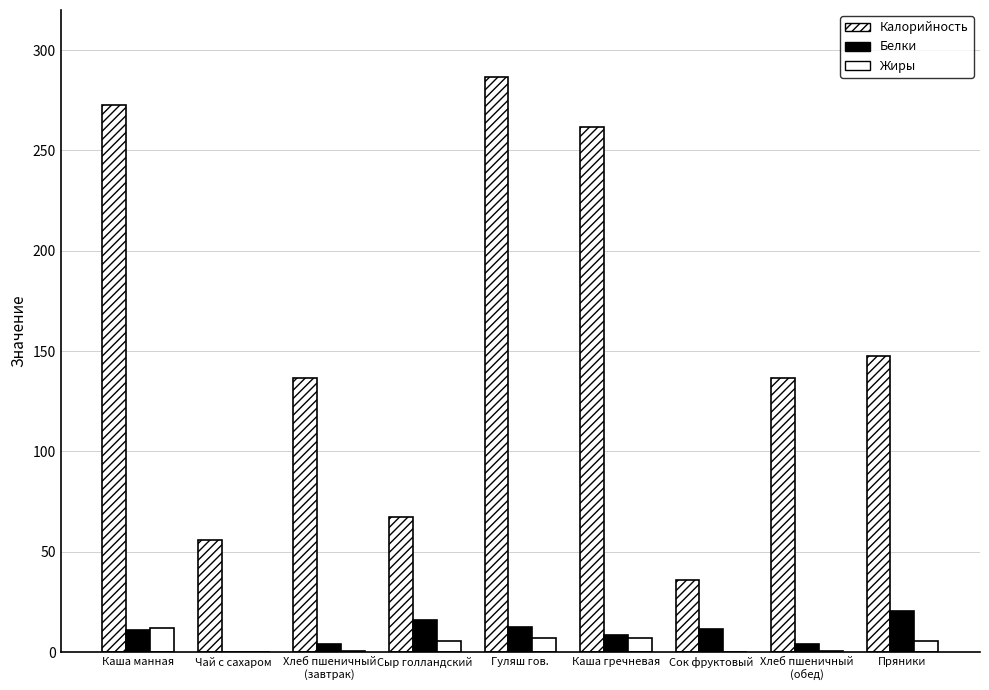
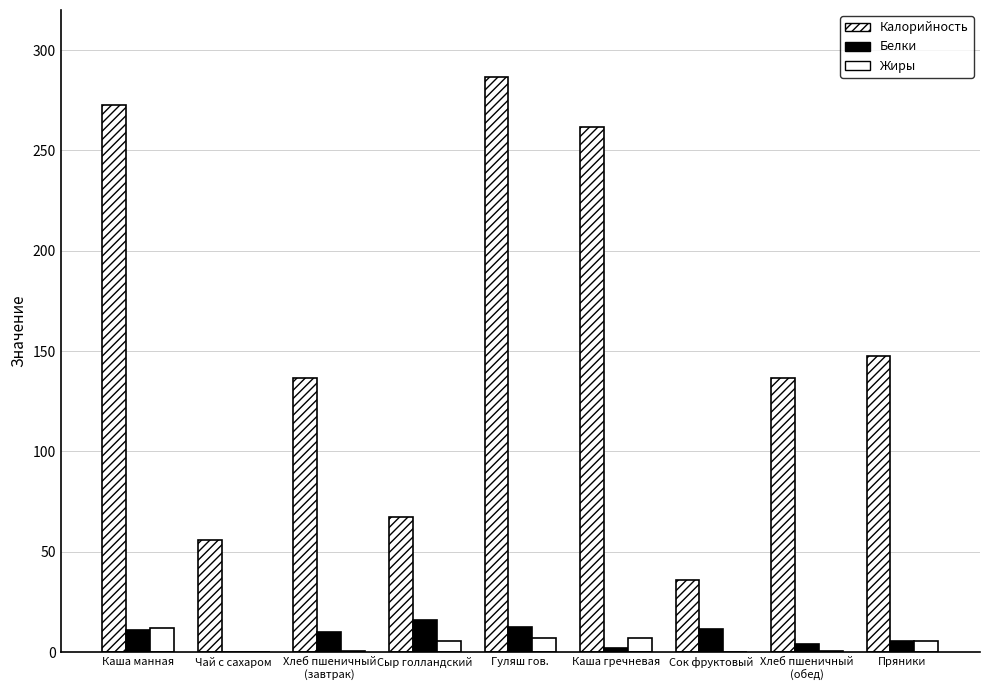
  {
    "Белки": {
      "Каша манная": 11,
-     "Хлеб пшеничный (завтрак)": 4,
+     "Хлеб пшеничный (завтрак)": 10,
      "Сыр голландский": 16,
      "Гуляш гов.": 13,
-     "Каша гречневая": 9,
+     "Каша гречневая": 2,
      "Сок фруктовый": 11,
      "Хлеб пшеничный (обед)": 4,
-     "Пряники": 20
+     "Пряники": 6
    }
  }
